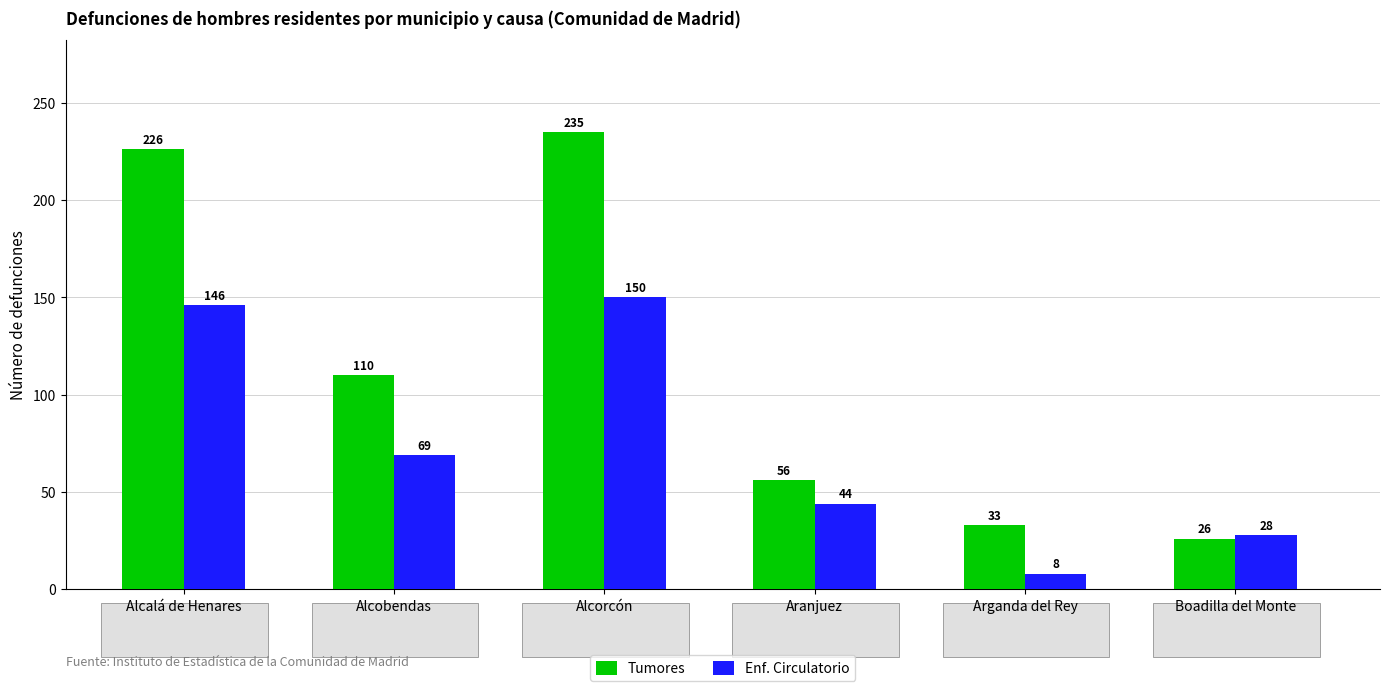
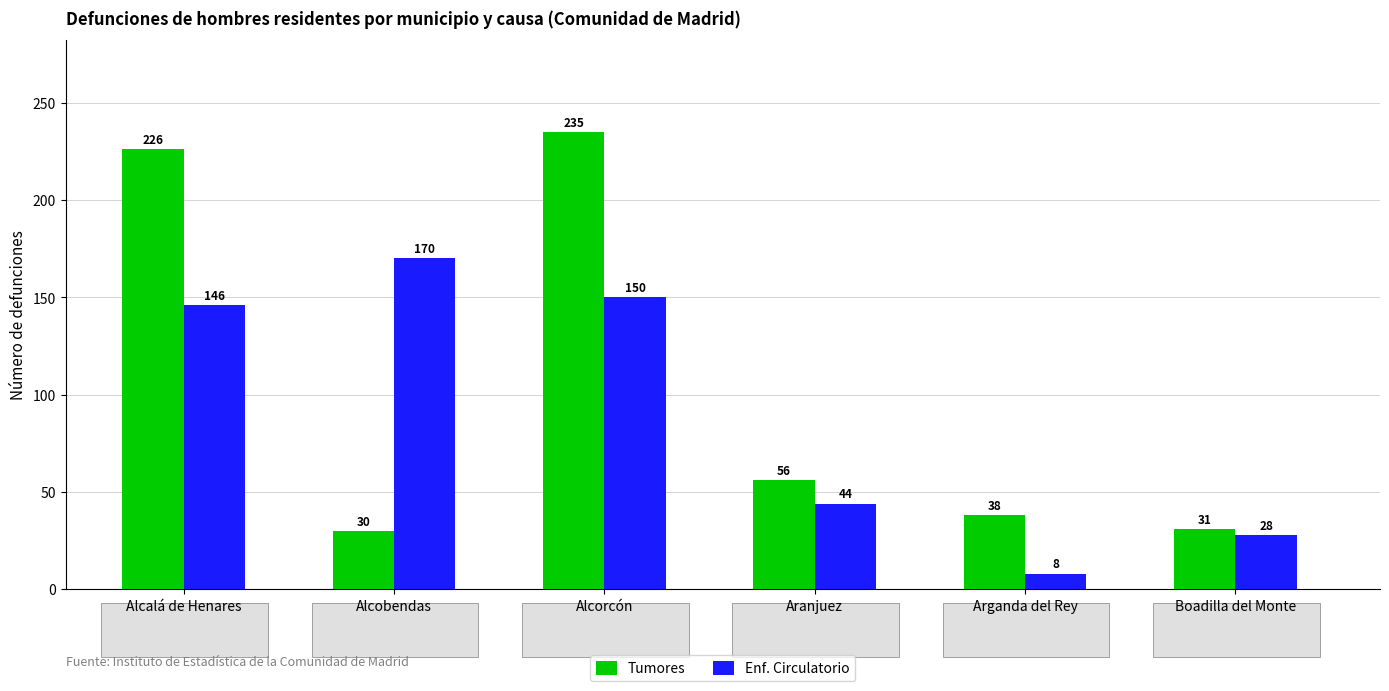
  {
    "Tumores": {
      "Alcalá de Henares": 226,
-     "Alcobendas": 110,
+     "Alcobendas": 30,
      "Alcorcón": 235,
      "Aranjuez": 56,
-     "Arganda del Rey": 33,
-     "Boadilla del Monte": 26
+     "Arganda del Rey": 38,
+     "Boadilla del Monte": 31
    },
    "Enf. Circulatorio": {
      "Alcalá de Henares": 146,
-     "Alcobendas": 69,
+     "Alcobendas": 170,
      "Alcorcón": 150,
      "Aranjuez": 44,
      "Arganda del Rey": 8,
      "Boadilla del Monte": 28
    }
  }
